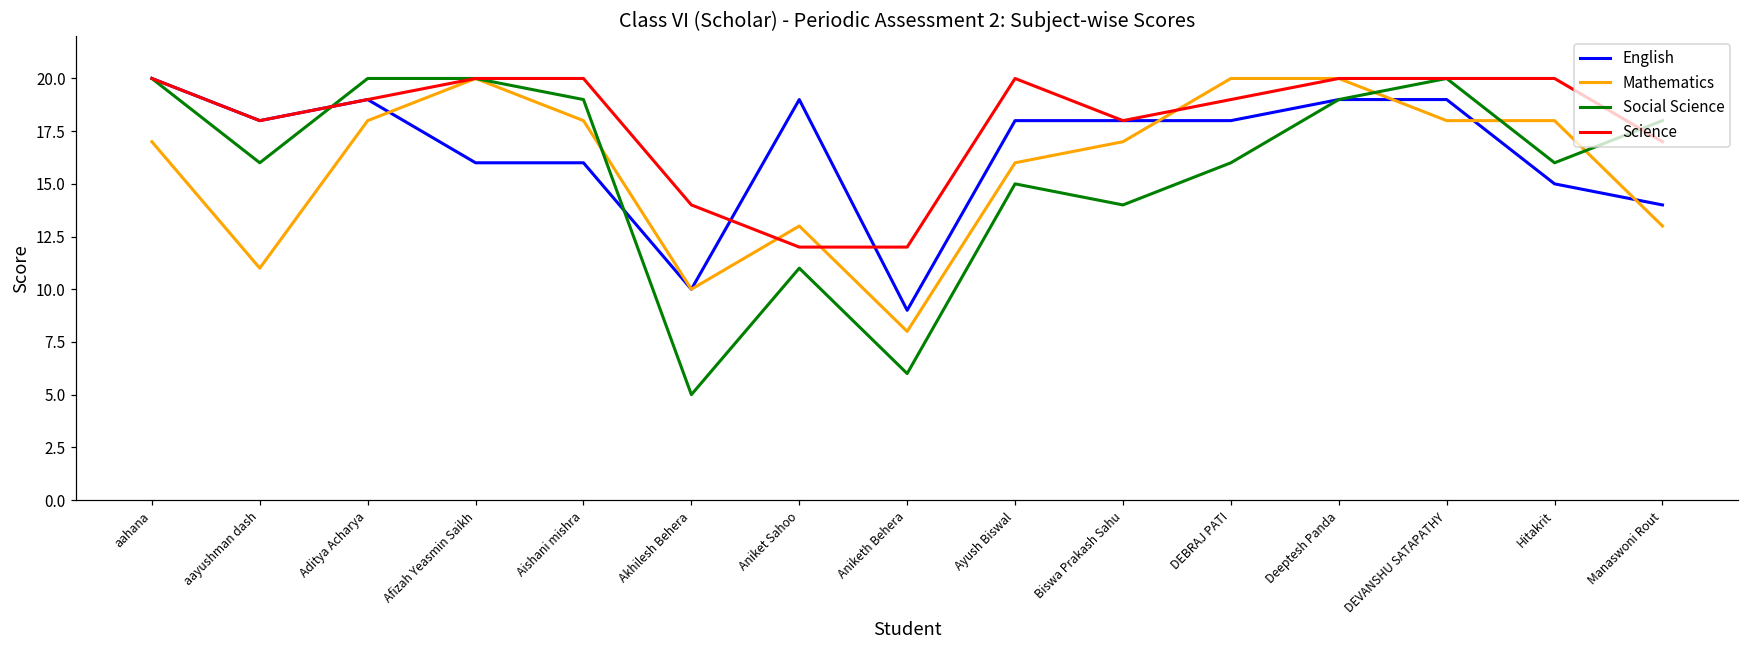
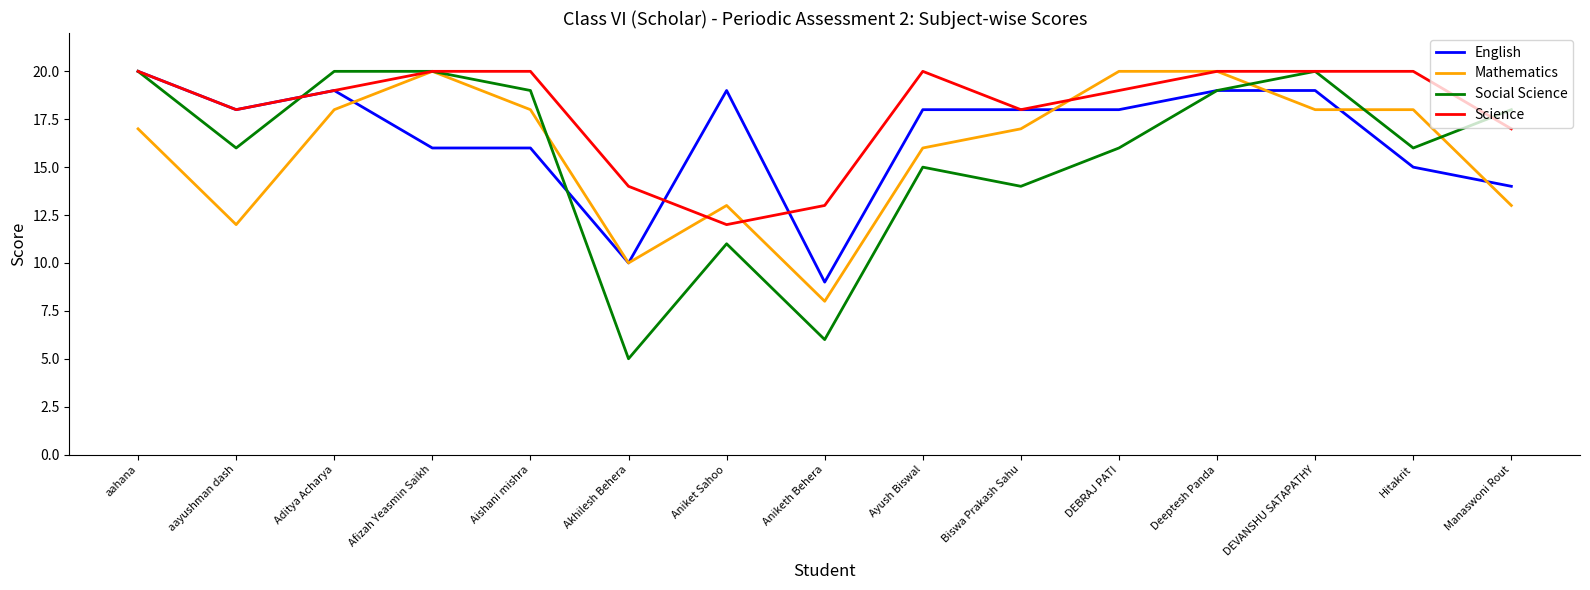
  {
    "English": {
      "Afizah Yeasmin Saikh": 16,
      "Aishani mishra": 16,
      "Aniket Sahoo": 19,
      "Aniketh Behera": 9,
      "Ayush Biswal": 18,
      "DEBRAJ PATI": 18,
      "DEVANSHU SATAPATHY": 19,
      "Hitakrit": 15,
      "Manaswoni Rout": 14
    },
    "Mathematics": {
      "aahana": 17,
-     "aayushman dash": 11,
+     "aayushman dash": 12,
      "Aditya Acharya": 18,
      "Aishani mishra": 18,
      "Aniket Sahoo": 13,
      "Aniketh Behera": 8,
      "Ayush Biswal": 16,
      "Biswa Prakash Sahu": 17,
      "DEBRAJ PATI": 20,
      "DEVANSHU SATAPATHY": 18,
      "Hitakrit": 18,
      "Manaswoni Rout": 13
    },
    "Social Science": {
      "aayushman dash": 16,
      "Aditya Acharya": 20,
      "Aishani mishra": 19,
      "Akhilesh Behera": 5,
      "Aniket Sahoo": 11,
      "Aniketh Behera": 6,
      "Ayush Biswal": 15,
      "Biswa Prakash Sahu": 14,
      "DEBRAJ PATI": 16,
      "Hitakrit": 16
    },
    "Science": {
      "Aishani mishra": 20,
      "Akhilesh Behera": 14,
      "Aniket Sahoo": 12,
-     "Aniketh Behera": 12,
+     "Aniketh Behera": 13,
      "Ayush Biswal": 20,
      "DEBRAJ PATI": 19,
      "Hitakrit": 20,
      "Manaswoni Rout": 17
    }
  }
